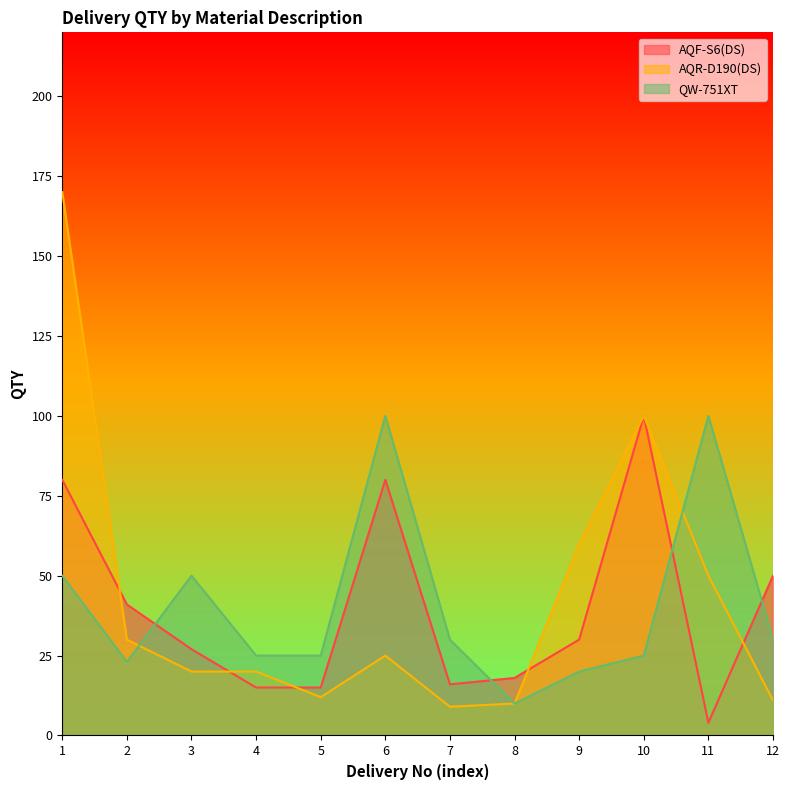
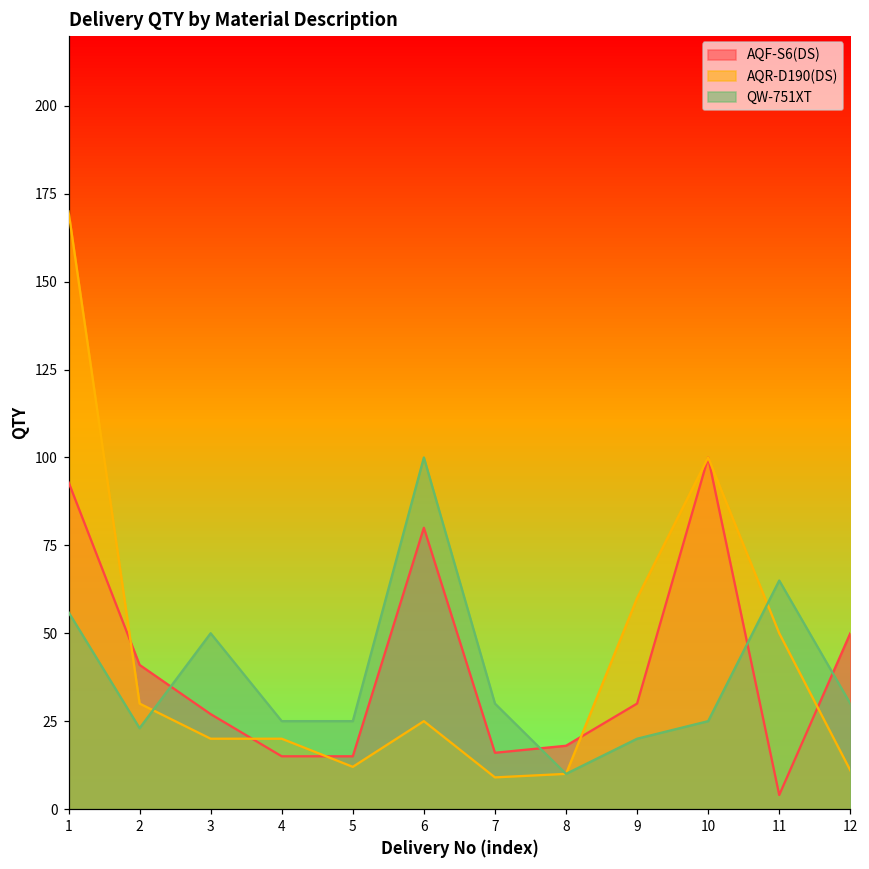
  {
    "AQF-S6(DS)": {
-     "1": 80,
+     "1": 93,
      "2": 41,
      "3": 27,
      "4": 15,
      "5": 15,
      "6": 80,
      "7": 16,
      "8": 18,
      "9": 30,
      "11": 4,
      "12": 50
    },
    "AQR-D190(DS)": {
      "1": 170,
      "2": 30,
      "3": 20,
      "4": 20,
      "5": 12,
      "6": 25,
      "7": 9,
      "9": 60,
      "11": 50,
      "12": 11
    },
    "QW-751XT": {
-     "1": 50,
+     "1": 56,
      "2": 23,
      "3": 50,
      "4": 25,
      "5": 25,
      "6": 100,
      "7": 30,
      "9": 20,
      "10": 25,
-     "11": 100,
+     "11": 65,
      "12": 30
    }
  }
